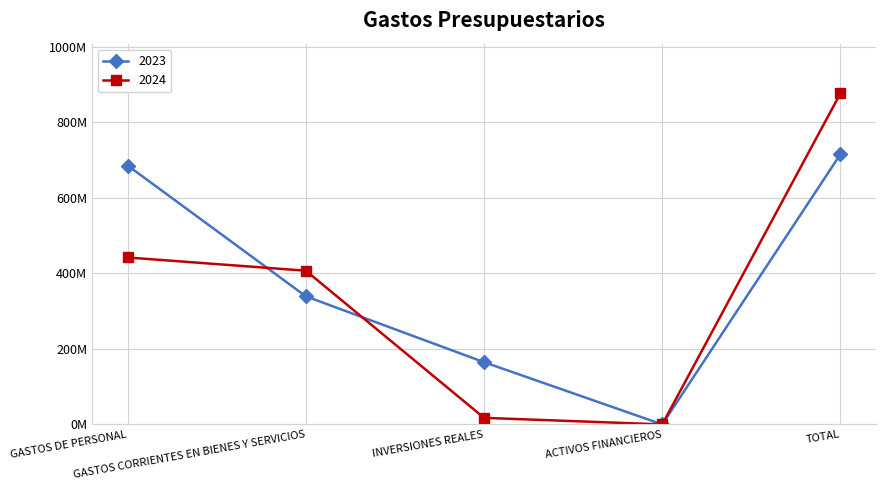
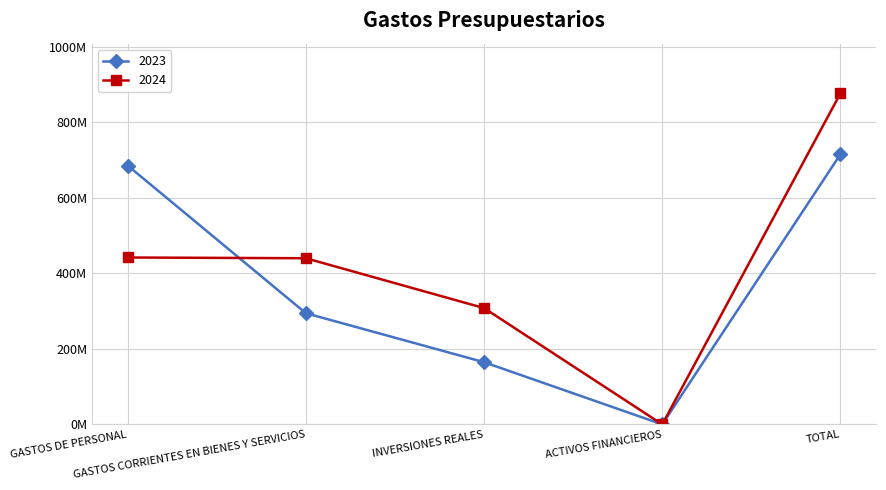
  {
    "2023": {
      "GASTOS DE PERSONAL": 690000000,
-     "GASTOS CORRIENTES EN BIENES Y SERVICIOS": 340000000,
+     "GASTOS CORRIENTES EN BIENES Y SERVICIOS": 290000000,
      "INVERSIONES REALES": 160000000,
      "TOTAL": 720000000
    },
    "2024": {
      "GASTOS DE PERSONAL": 440000000,
-     "GASTOS CORRIENTES EN BIENES Y SERVICIOS": 410000000,
-     "INVERSIONES REALES": 20000000,
+     "GASTOS CORRIENTES EN BIENES Y SERVICIOS": 440000000,
+     "INVERSIONES REALES": 310000000,
      "TOTAL": 880000000
    }
  }
